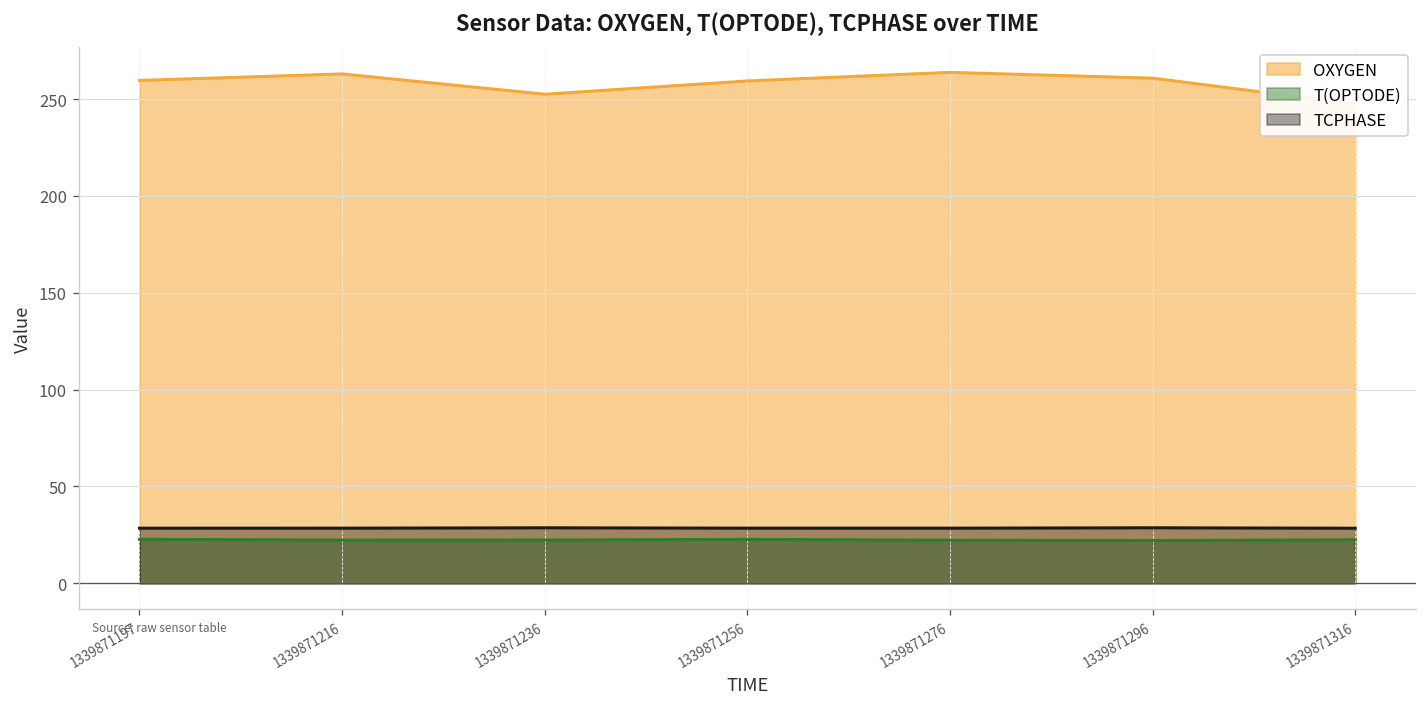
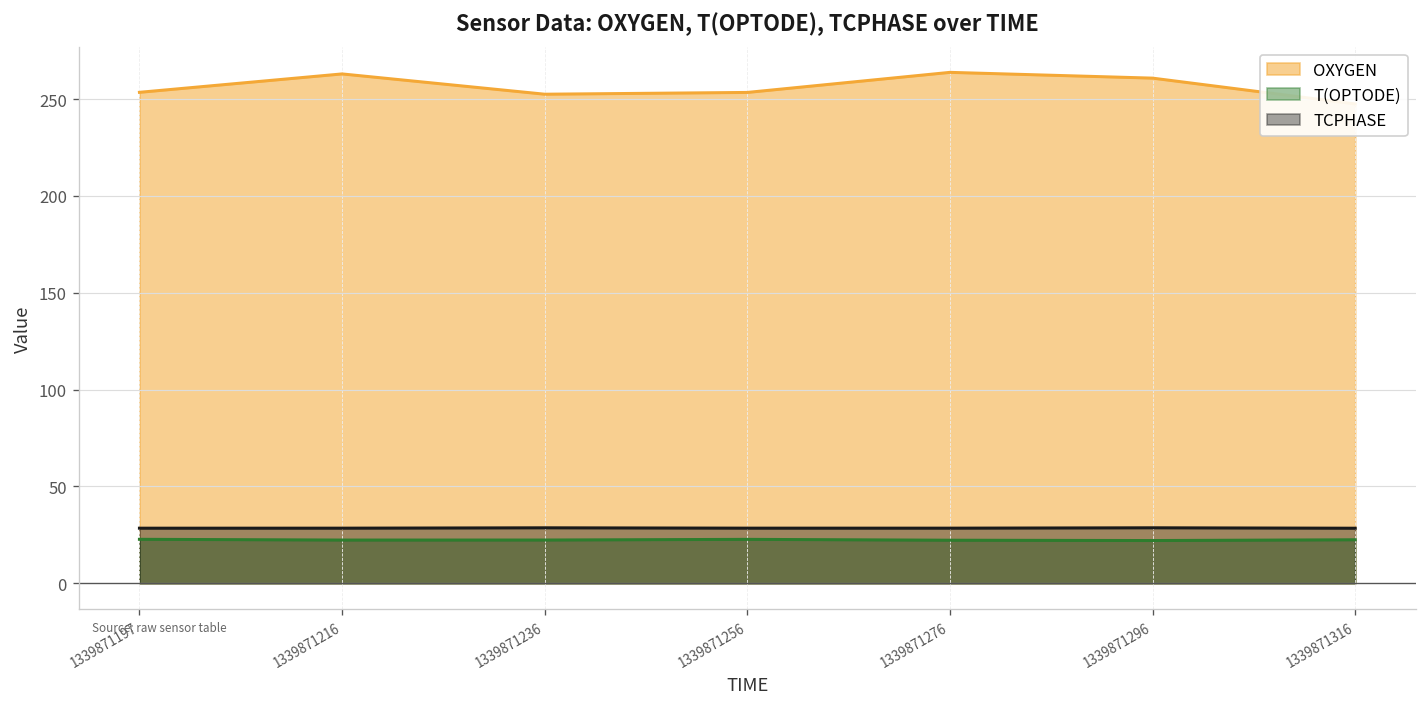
  {
    "OXYGEN": {
-     "1339871197": 260,
+     "1339871197": 253,
      "1339871216": 263,
      "1339871236": 252,
-     "1339871256": 259,
+     "1339871256": 253,
      "1339871276": 264,
      "1339871296": 261
    }
  }
